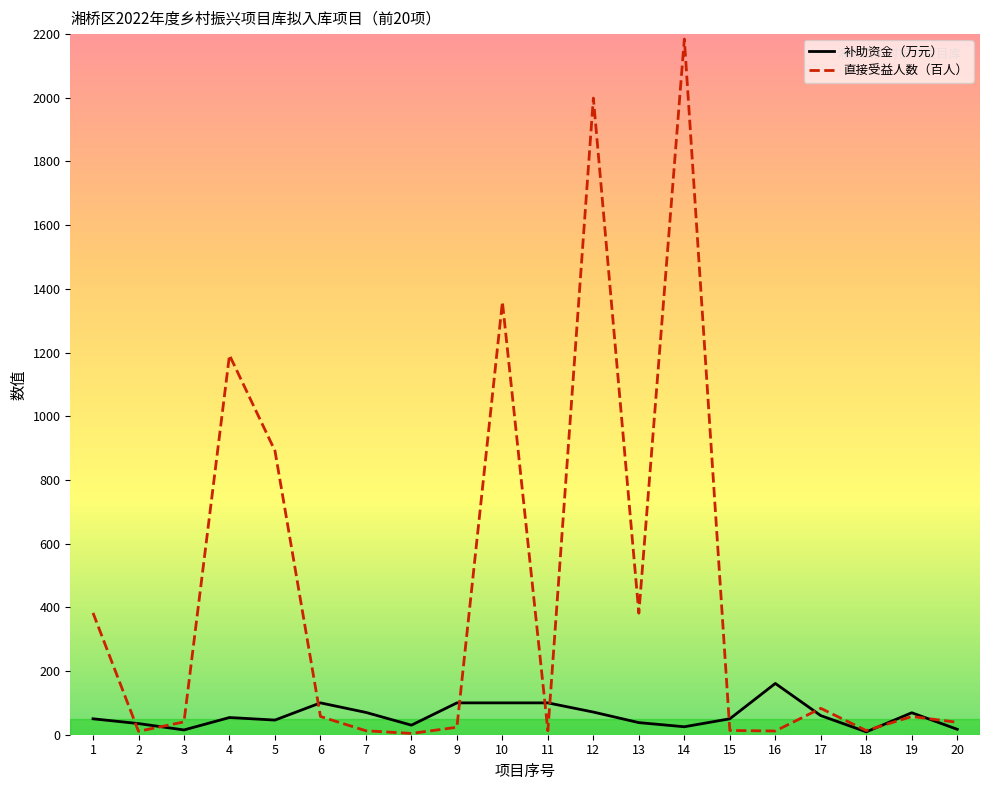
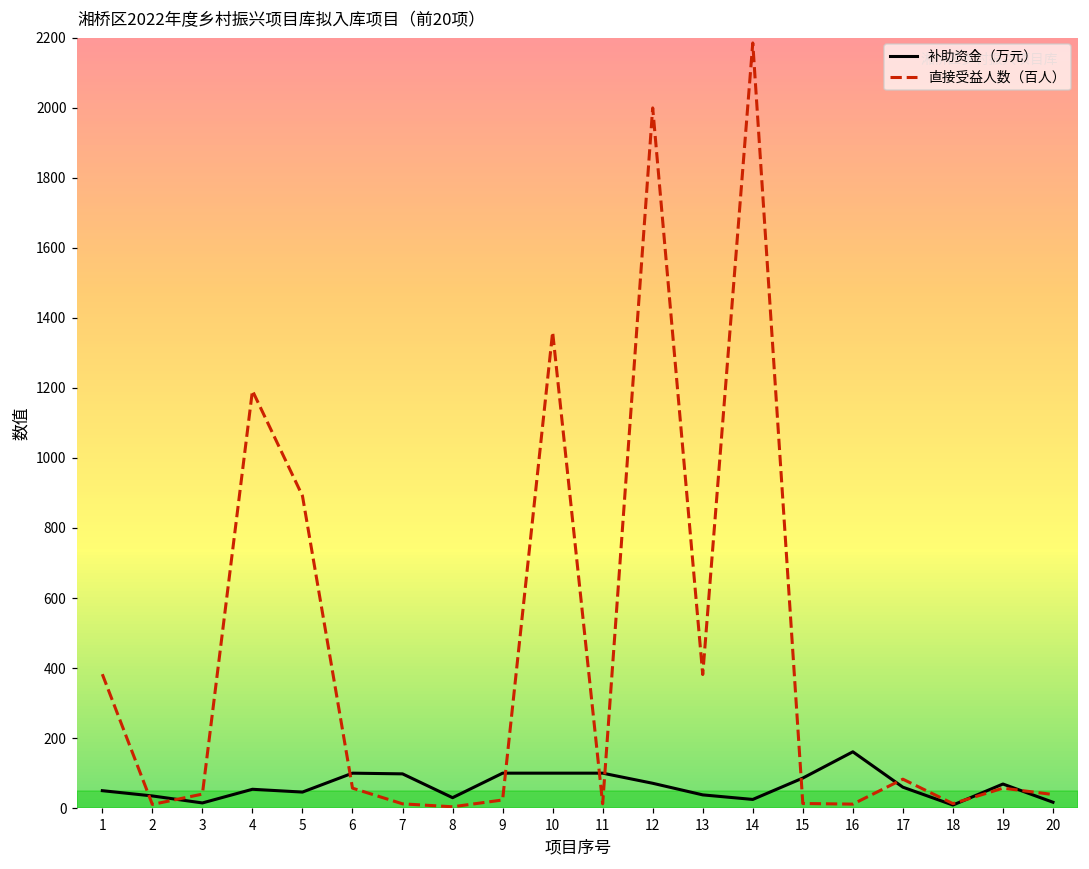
  {
    "补助资金（万元）": {
      "1": 50,
      "2": 40,
      "3": 20,
      "4": 50,
      "5": 50,
      "6": 100,
-     "7": 70,
+     "7": 100,
      "8": 30,
      "9": 100,
      "10": 100,
      "11": 100,
      "12": 70,
      "13": 40,
      "14": 30,
-     "15": 50,
+     "15": 90,
      "16": 160,
      "17": 60,
      "19": 70,
      "20": 20
    },
    "直接受益人数（百人）": {
      "1": 380,
      "2": 10,
      "3": 40,
      "4": 1190,
      "5": 890,
      "6": 60,
      "7": 10,
      "8": 0,
      "9": 20,
      "10": 1360,
      "11": 10,
      "12": 2000,
      "13": 380,
      "14": 2180,
      "15": 10,
      "16": 10,
      "17": 80,
      "19": 60,
      "20": 40
    }
  }
